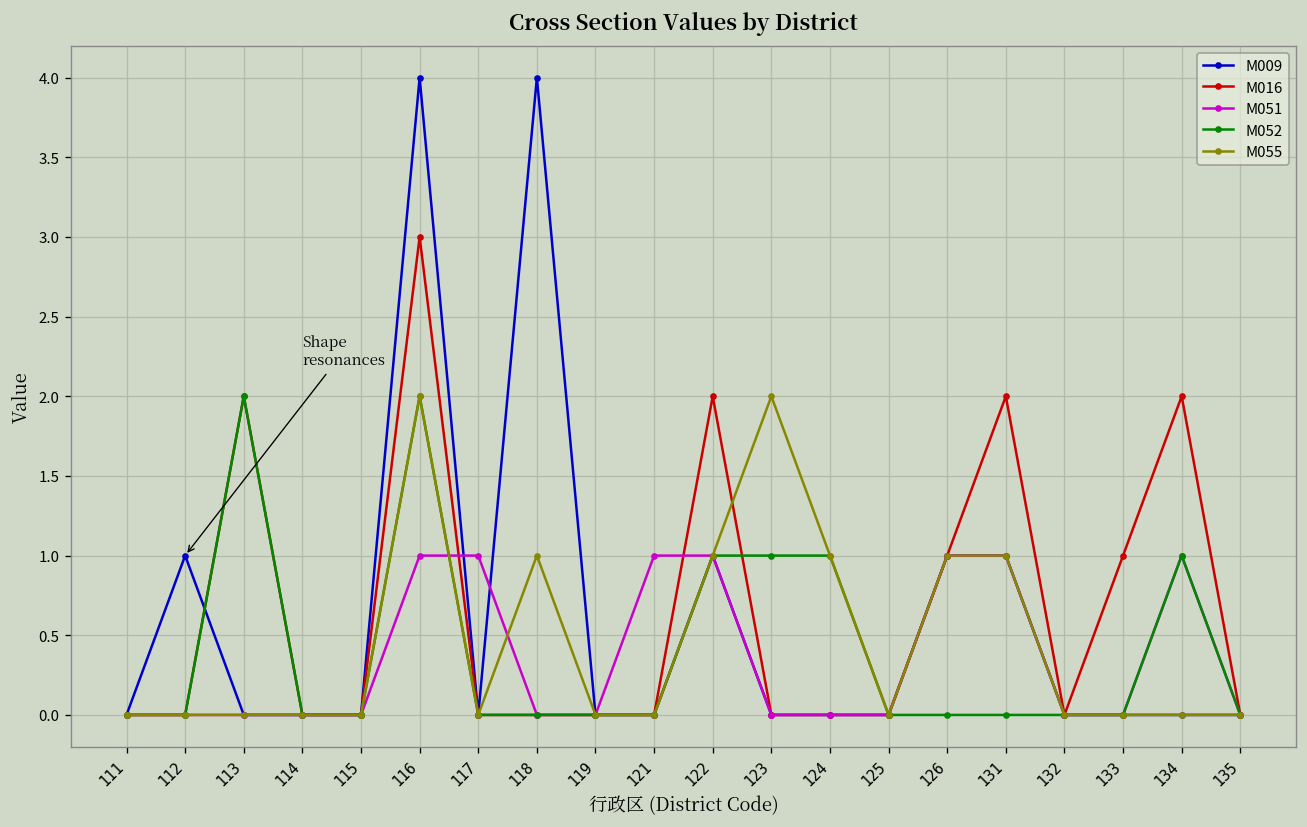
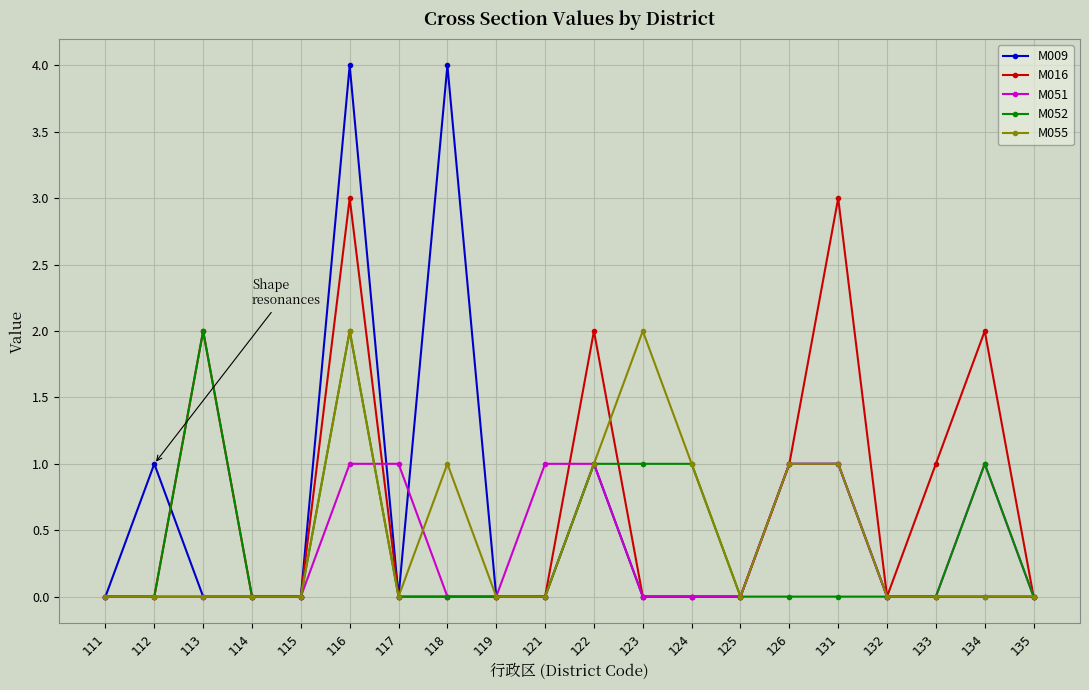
  {
    "M009": {
      "112": 1,
      "116": 4,
      "118": 4
    },
    "M016": {
      "116": 3,
      "122": 2,
-     "131": 2,
+     "131": 3,
      "133": 1,
      "134": 2
    },
    "M051": {
      "116": 1,
      "117": 1,
      "121": 1
    },
    "M052": {
      "123": 1,
      "126": 0,
      "131": 0
    },
    "M055": {
      "118": 1,
      "123": 2
    }
  }
